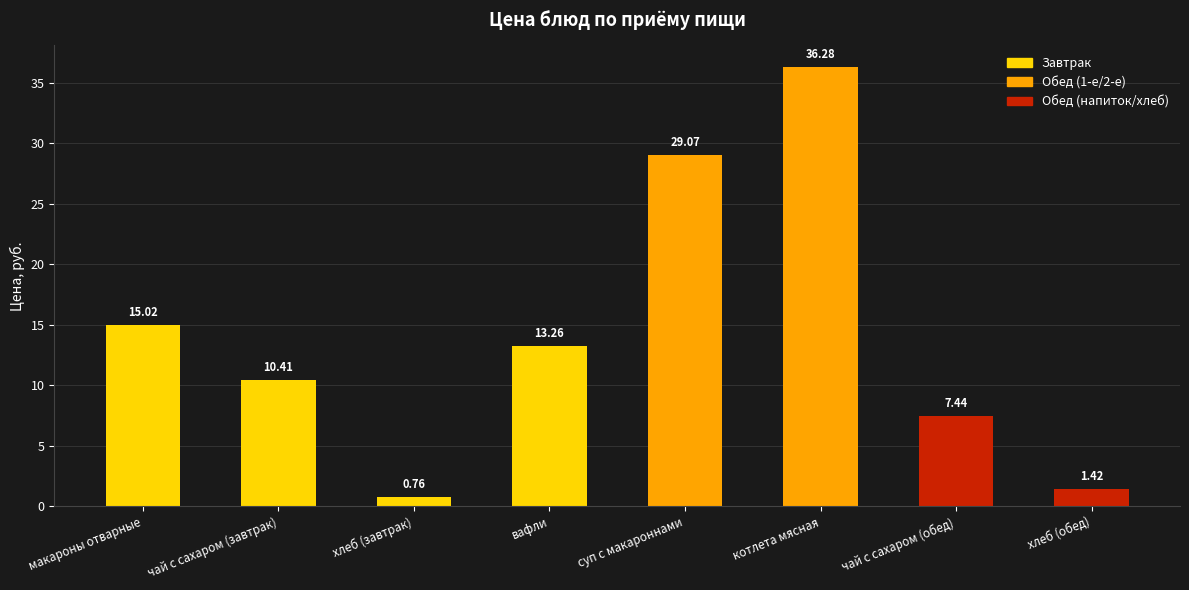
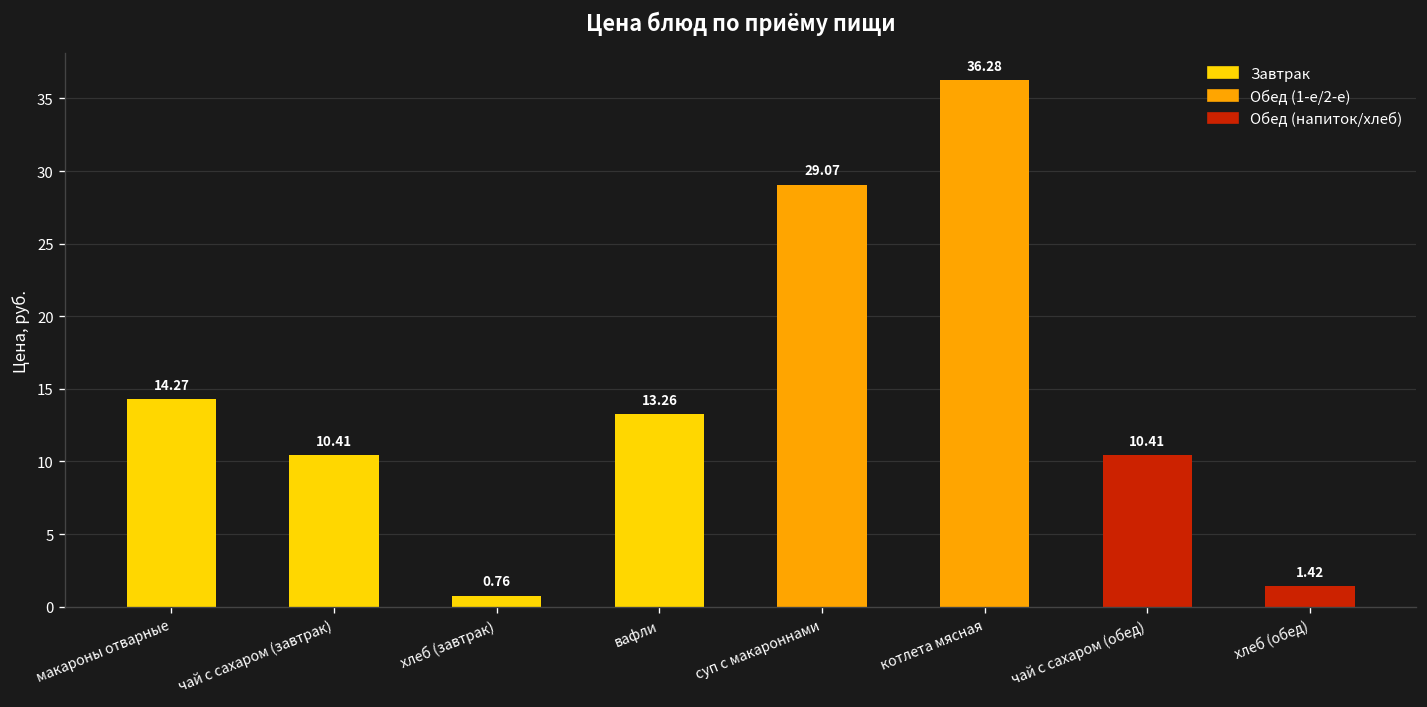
  {
-   "макароны отварные": 15.02,
+   "макароны отварные": 14.27,
    "чай с сахаром (завтрак)": 10.41,
    "хлеб (завтрак)": 0.76,
    "вафли": 13.26,
    "суп с макароннами": 29.07,
    "котлета мясная": 36.28,
-   "чай с сахаром (обед)": 7.44,
+   "чай с сахаром (обед)": 10.41,
    "хлеб (обед)": 1.42
  }
